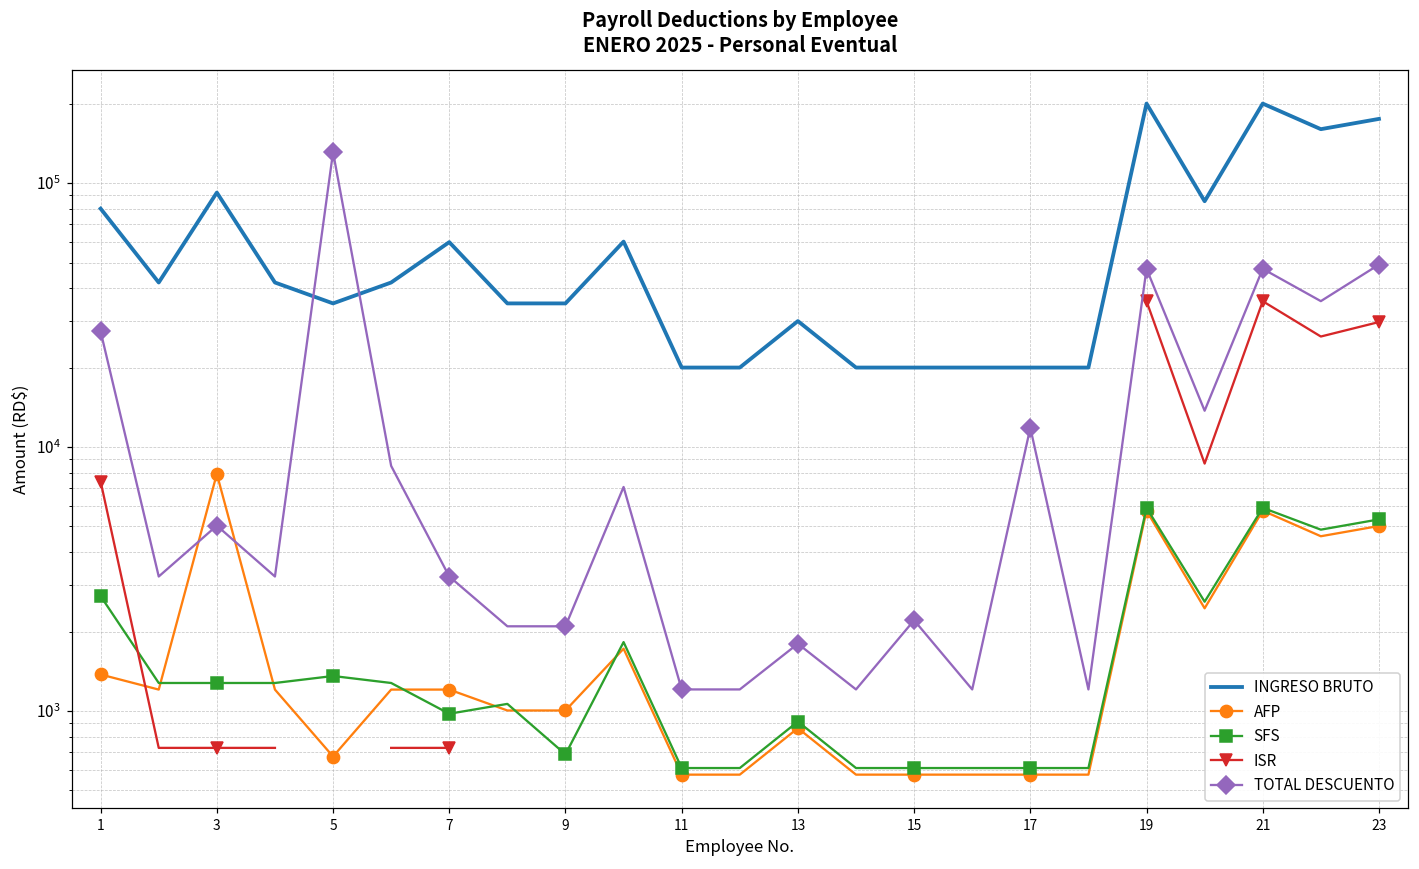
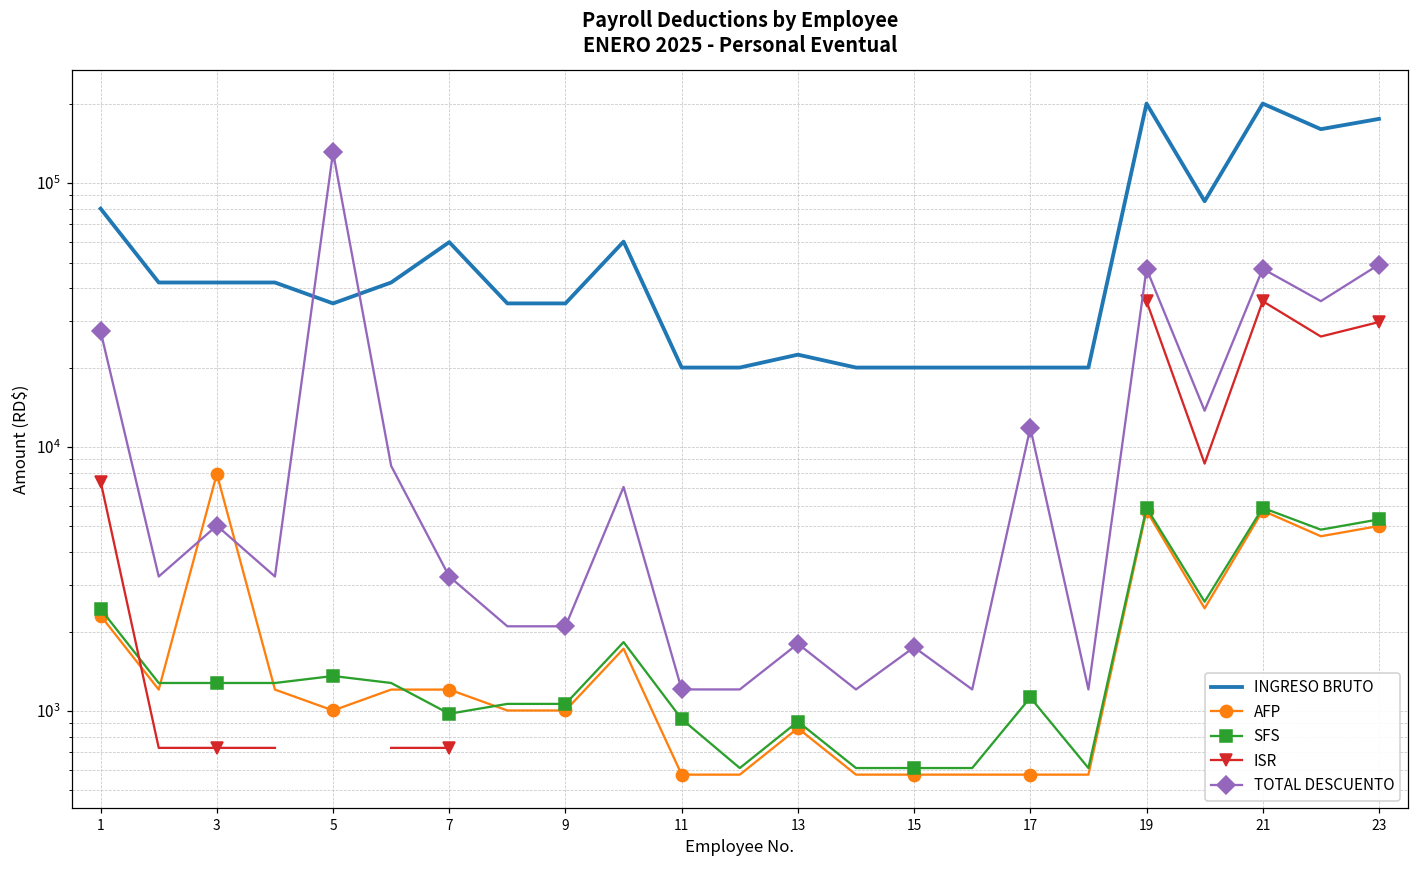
  {
    "INGRESO BRUTO": {
      "1": 80000,
-     "3": 92000,
+     "3": 42000,
      "5": 35000,
      "7": 60000,
      "9": 35000,
      "11": 20000,
-     "13": 30000,
+     "13": 22000,
      "15": 20000,
      "17": 20000,
      "19": 200000,
      "21": 200000,
      "23": 180000
    },
    "AFP": {
-     "1": 1400,
+     "1": 2300,
      "3": 7900,
-     "5": 670,
+     "5": 1000,
      "7": 1200,
      "9": 1000,
      "11": 570,
      "13": 860,
      "15": 570,
      "17": 570,
      "23": 5000
    },
    "SFS": {
-     "1": 2700,
+     "1": 2400,
      "3": 1300,
      "5": 1400,
      "7": 980,
-     "9": 690,
-     "11": 610,
+     "9": 1100,
+     "11": 930,
      "13": 910,
      "15": 610,
-     "17": 610,
+     "17": 1100,
      "23": 5300
    },
    "ISR": {
      "1": 7400,
      "3": 720,
      "7": 720,
      "19": 36000,
      "21": 36000,
      "23": 30000
    },
    "TOTAL DESCUENTO": {
      "1": 27000,
      "3": 5000,
      "5": 130000,
      "7": 3200,
      "9": 2100,
      "11": 1200,
      "13": 1800,
-     "15": 2200,
+     "15": 1700,
      "17": 12000,
      "19": 47000,
      "21": 47000,
      "23": 49000
    }
  }
